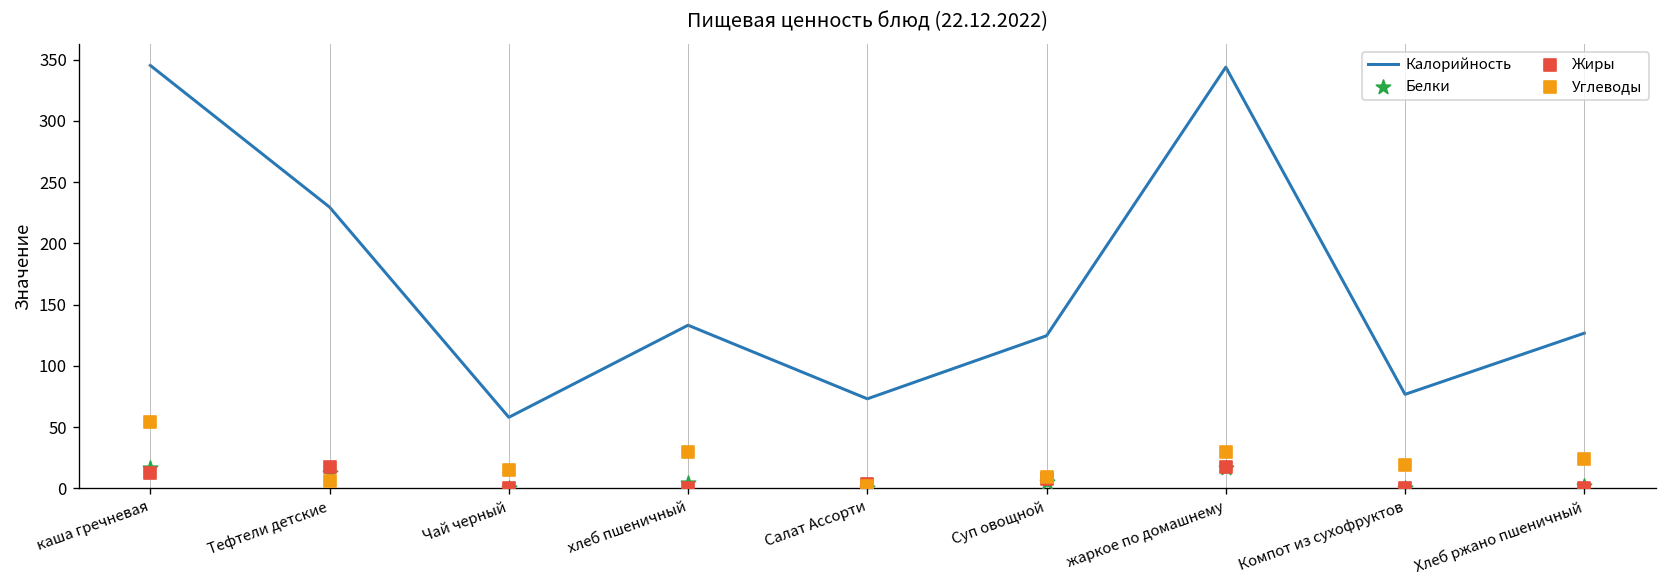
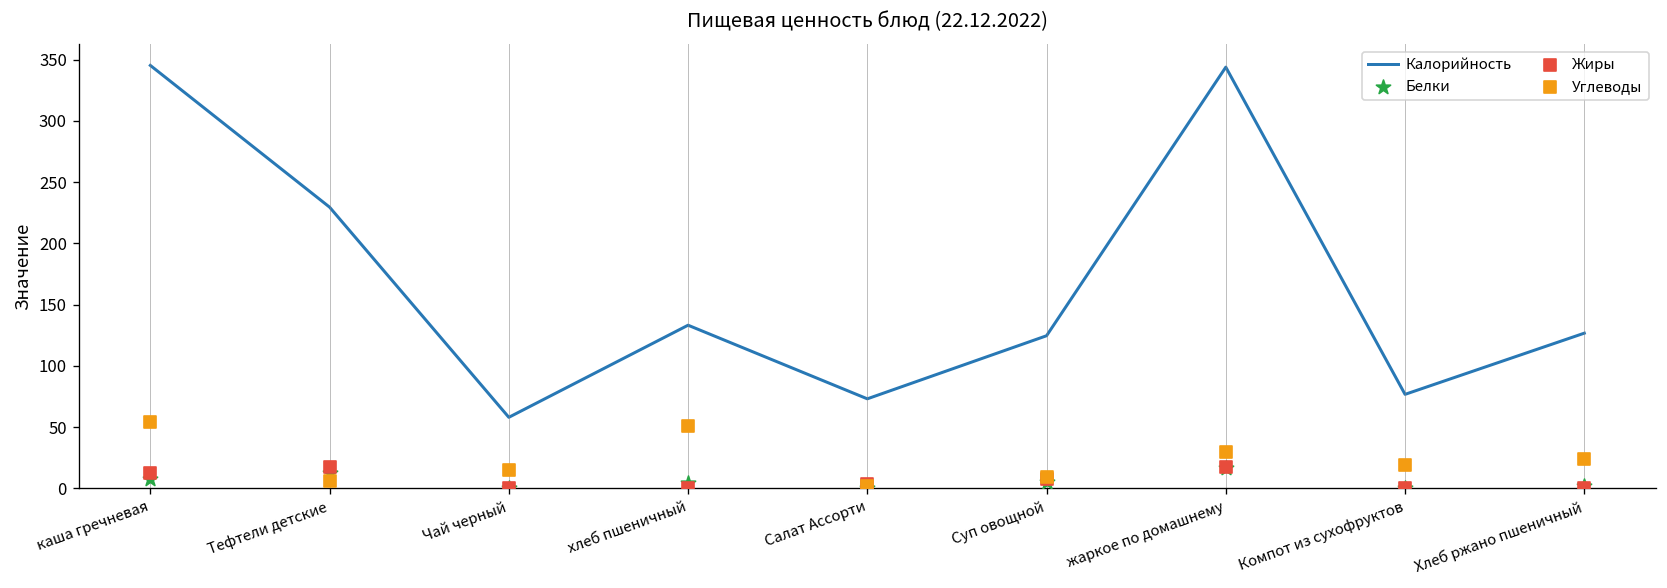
  {
    "Белки": {
-     "каша гречневая": 17
+     "каша гречневая": 7
    },
    "Калорийность": {
      "каша гречневая": 345,
      "Тефтели детские": 230,
      "Чай черный": 58,
      "хлеб пшеничный": 133,
      "Салат Ассорти": 73,
      "Суп овощной": 125,
      "жаркое по домашнему": 344,
      "Компот из сухофруктов": 77,
      "Хлеб ржано пшеничный": 127
    },
    "Углеводы": {
-     "хлеб пшеничный": 30
+     "хлеб пшеничный": 51
    }
  }
